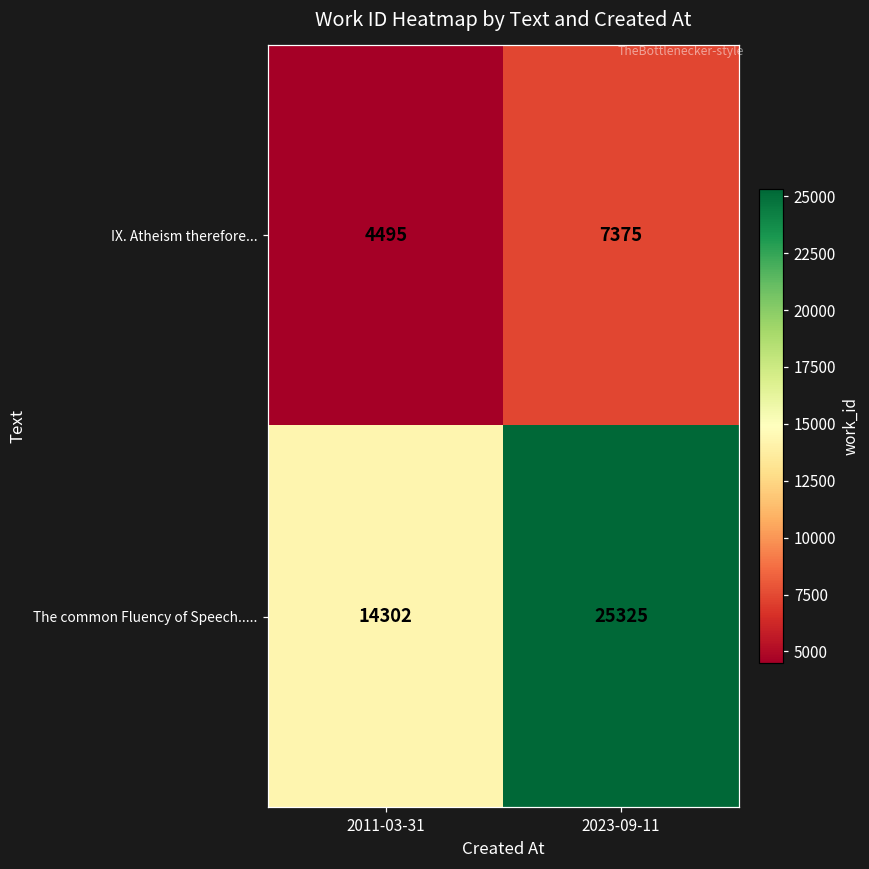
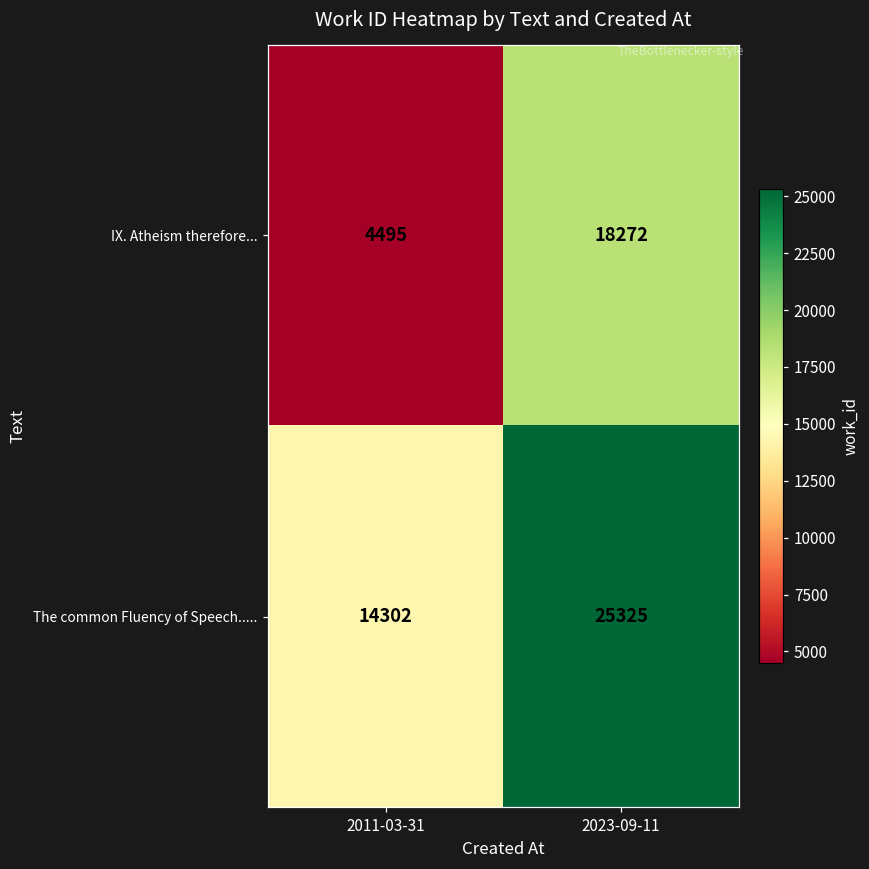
  {
    "IX. Atheism therefore...": {
      "2011-03-31": 4495,
-     "2023-09-11": 7375
+     "2023-09-11": 18272
    },
    "The common Fluency of Speech.....": {
      "2011-03-31": 14302,
      "2023-09-11": 25325
    }
  }
